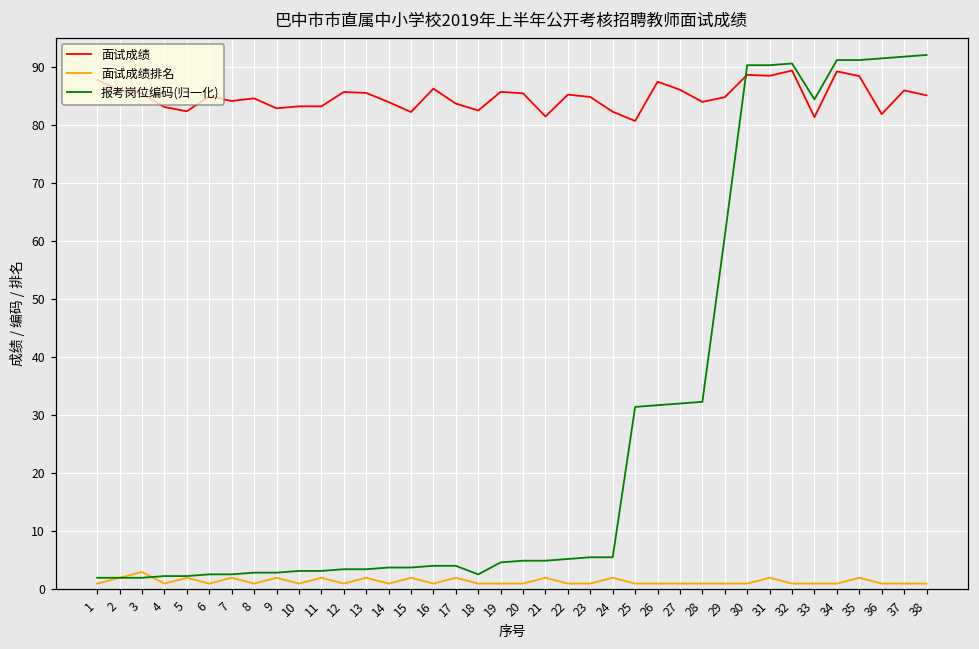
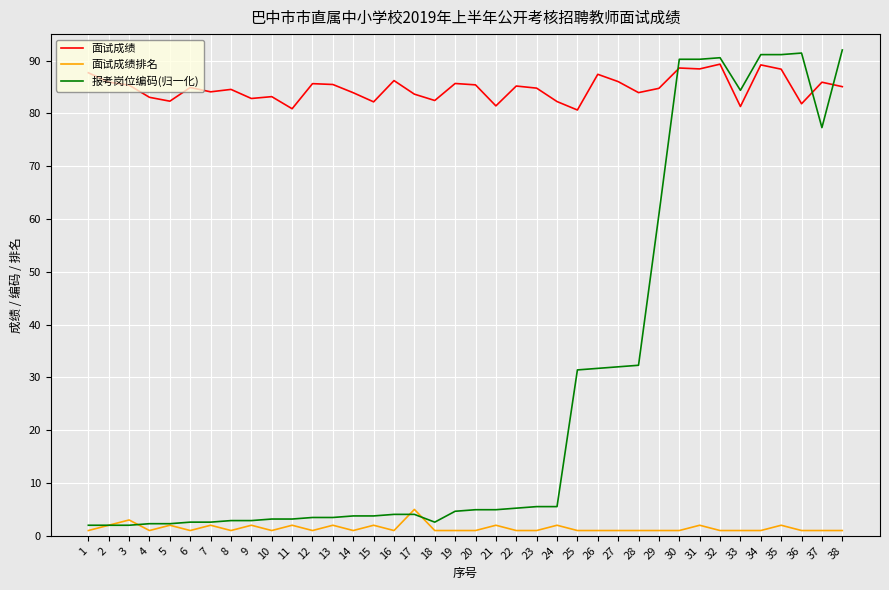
  {
    "面试成绩": {
      "4": 83,
      "5": 82,
      "7": 84,
      "8": 85,
      "9": 83,
      "10": 83,
-     "11": 83,
+     "11": 81,
      "12": 86,
      "13": 85,
      "14": 84,
      "15": 82,
      "16": 86,
      "17": 84,
      "18": 82,
      "19": 86,
      "20": 85,
      "21": 81,
      "22": 85,
      "23": 85,
      "24": 82,
      "25": 81,
      "26": 87,
      "27": 86,
      "28": 84,
      "29": 85,
      "30": 89,
      "31": 88,
      "32": 89,
      "33": 81,
      "34": 89,
      "35": 88,
      "36": 82,
      "37": 86,
      "38": 85
    },
    "面试成绩排名": {
      "1": 1,
      "3": 3,
      "4": 1,
      "6": 1,
      "7": 2,
      "8": 1,
      "9": 2,
      "10": 1,
      "11": 2,
      "12": 1,
      "13": 2,
      "14": 1,
      "15": 2,
      "16": 1,
-     "17": 2,
+     "17": 5,
      "18": 1,
      "19": 1,
      "20": 1,
      "21": 2,
      "22": 1,
      "23": 1,
      "24": 2,
      "25": 1,
      "26": 1,
      "27": 1,
      "28": 1,
      "29": 1,
      "30": 1,
      "31": 2,
      "32": 1,
      "33": 1,
      "34": 1,
      "35": 2,
      "36": 1,
      "37": 1,
      "38": 1
    },
    "报考岗位编码(归一化)": {
      "1": 2,
      "3": 2,
      "4": 2,
      "6": 3,
      "7": 3,
      "8": 3,
      "9": 3,
      "10": 3,
      "11": 3,
      "12": 3,
      "13": 3,
      "14": 4,
      "15": 4,
      "16": 4,
      "17": 4,
      "18": 3,
      "19": 5,
      "20": 5,
      "21": 5,
      "22": 5,
      "23": 6,
      "24": 6,
      "25": 31,
      "26": 32,
      "27": 32,
      "28": 32,
      "29": 61,
      "30": 90,
      "31": 90,
      "32": 91,
      "33": 84,
      "34": 91,
      "35": 91,
      "36": 91,
-     "37": 92,
+     "37": 77,
      "38": 92
    }
  }
